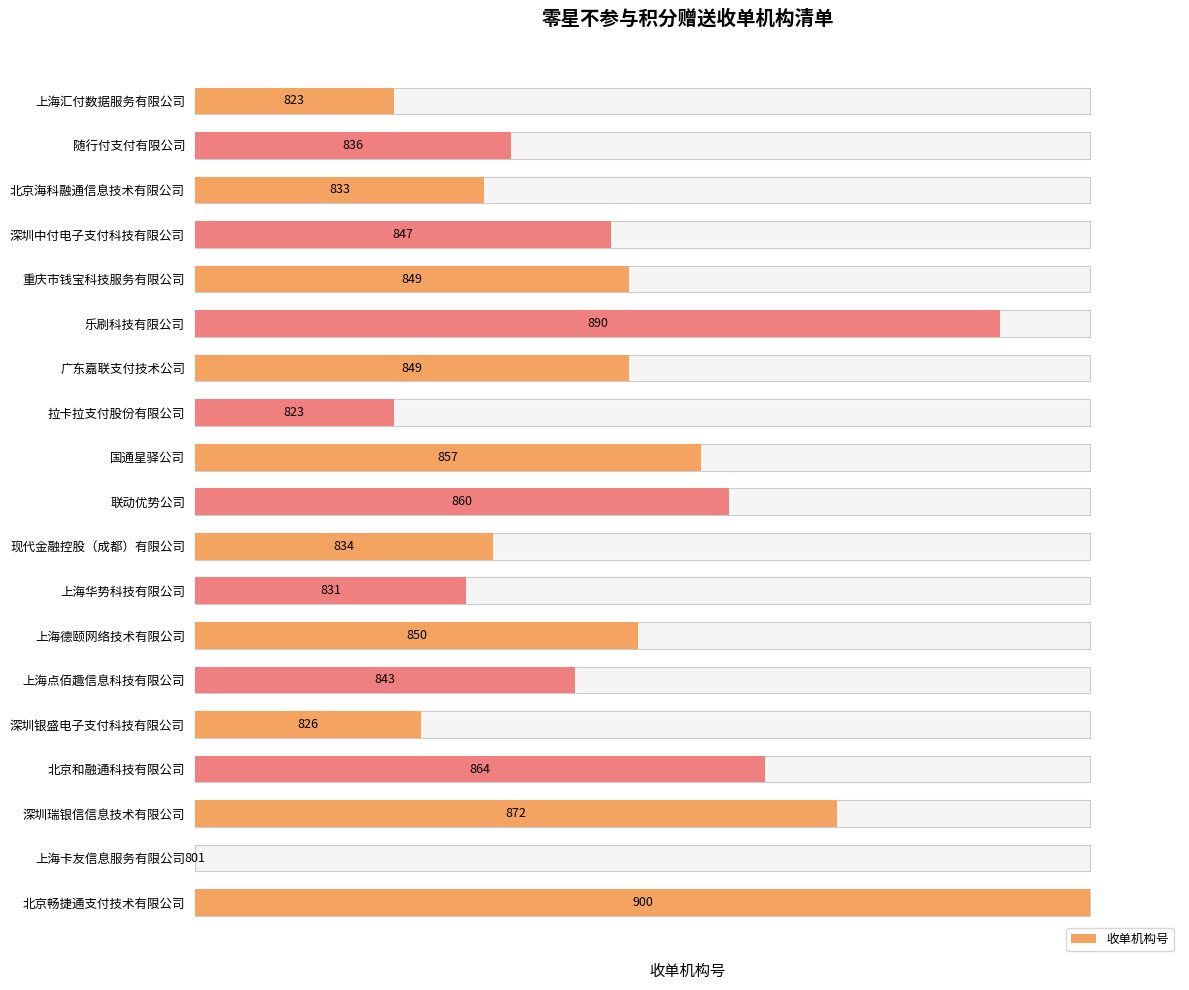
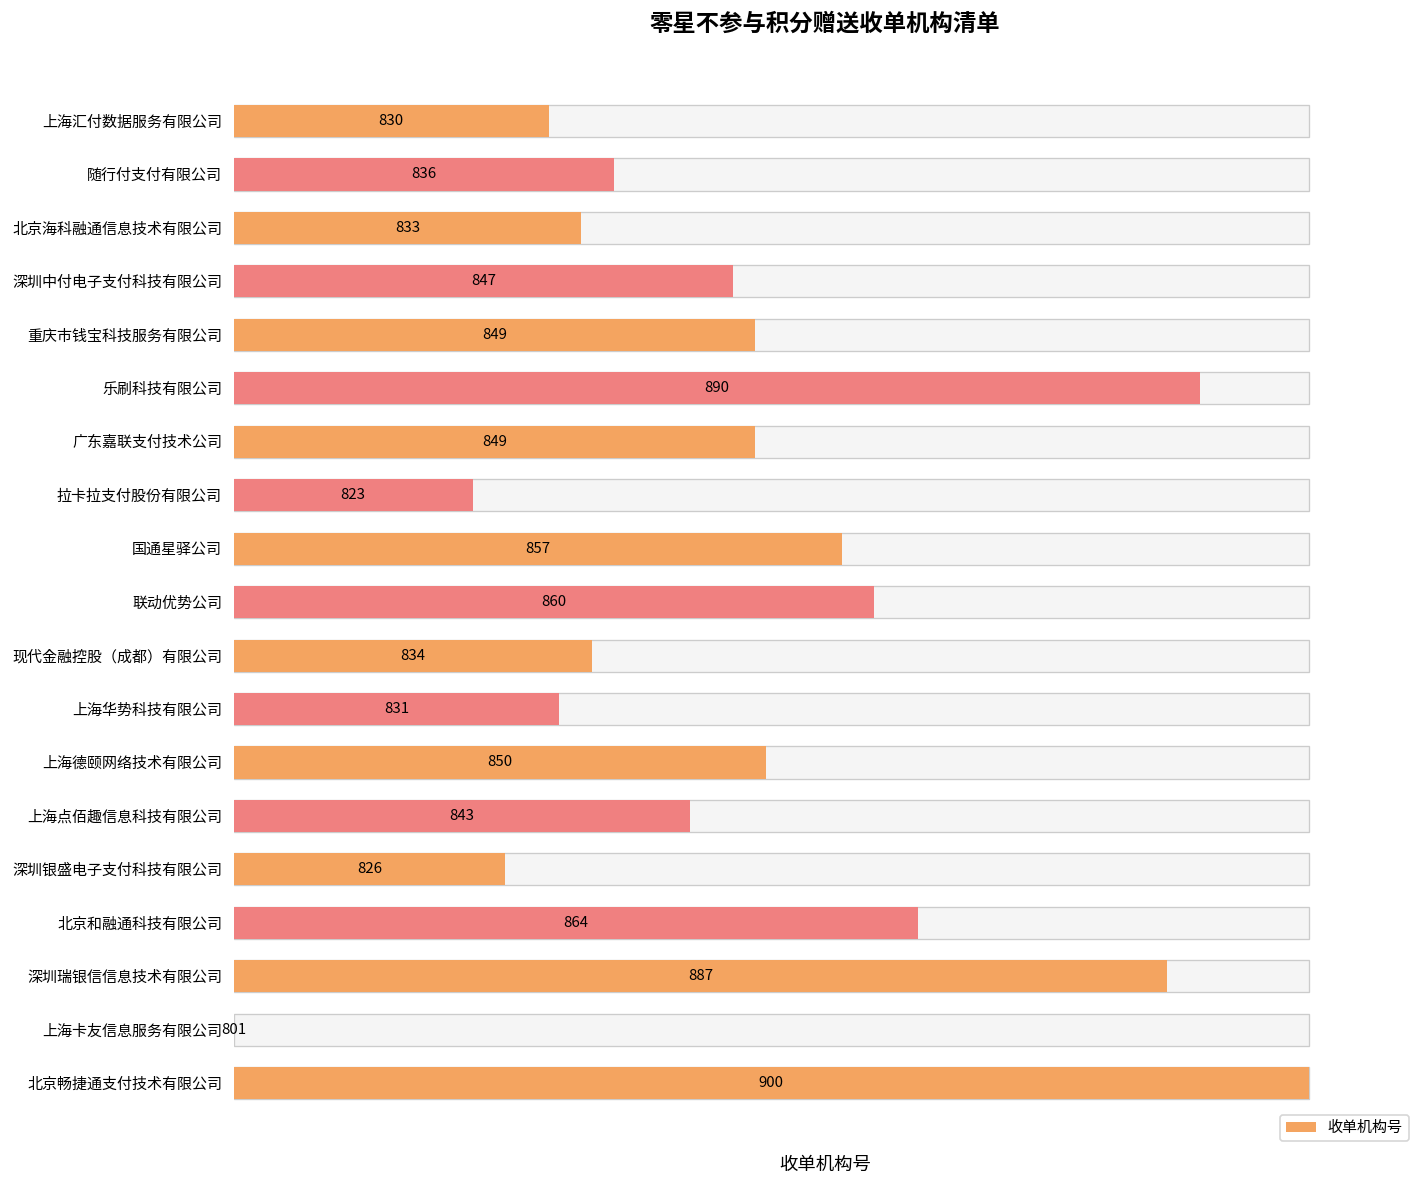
  {
    "收单机构号": {
-     "上海汇付数据服务有限公司": 823,
-     "深圳瑞银信信息技术有限公司": 872
+     "上海汇付数据服务有限公司": 830,
+     "深圳瑞银信信息技术有限公司": 887
    }
  }
